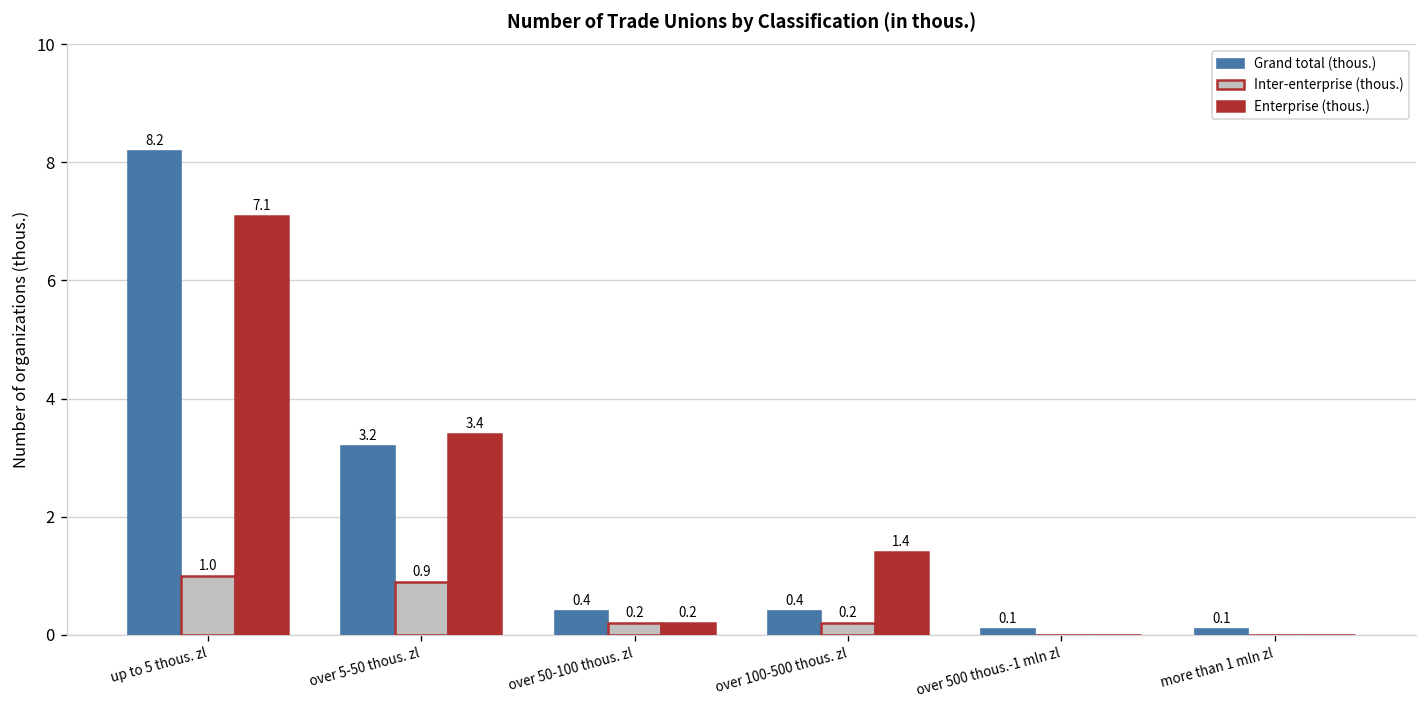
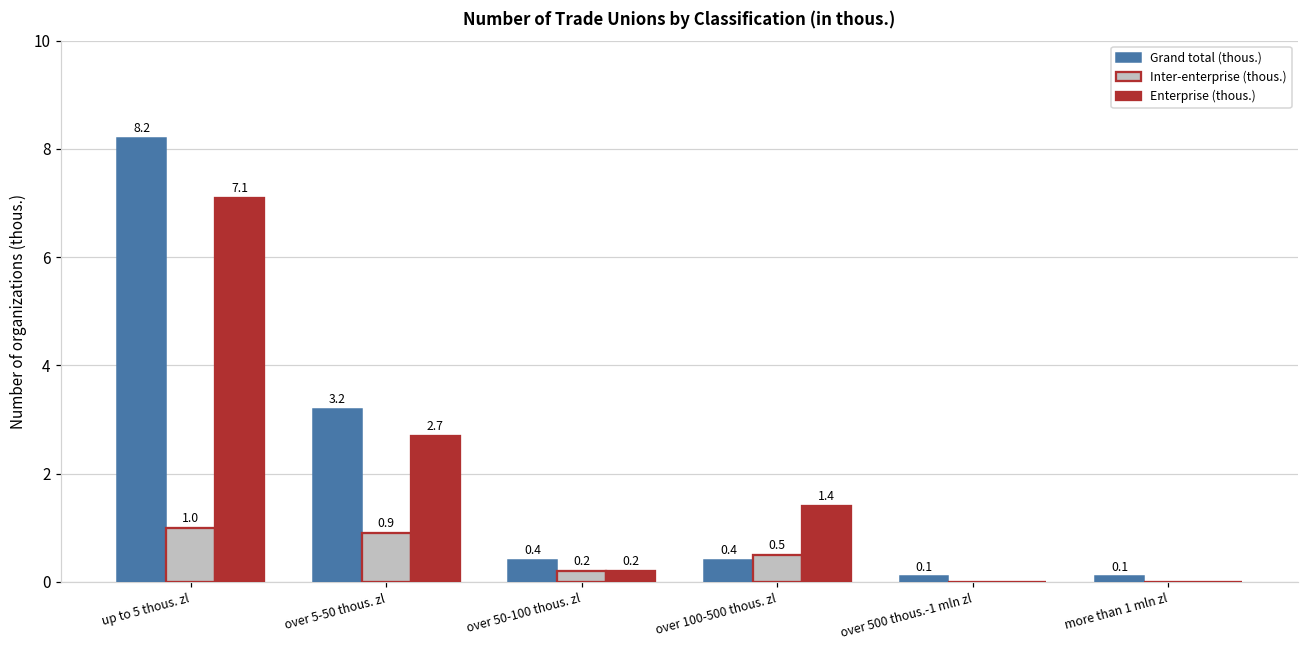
  {
    "Grand total (thous.)": {
      "up to 5 thous. zl": 8.2,
      "over 5-50 thous. zl": 3.2,
      "over 50-100 thous. zl": 0.4,
      "over 100-500 thous. zl": 0.4,
      "over 500 thous.-1 mln zl": 0.1,
      "more than 1 mln zl": 0.1
    },
    "Inter-enterprise (thous.)": {
      "up to 5 thous. zl": 1.0,
      "over 5-50 thous. zl": 0.9,
      "over 50-100 thous. zl": 0.2,
-     "over 100-500 thous. zl": 0.2
+     "over 100-500 thous. zl": 0.5
    },
    "Enterprise (thous.)": {
      "up to 5 thous. zl": 7.1,
-     "over 5-50 thous. zl": 3.4,
+     "over 5-50 thous. zl": 2.7,
      "over 50-100 thous. zl": 0.2,
      "over 100-500 thous. zl": 1.4
    }
  }
